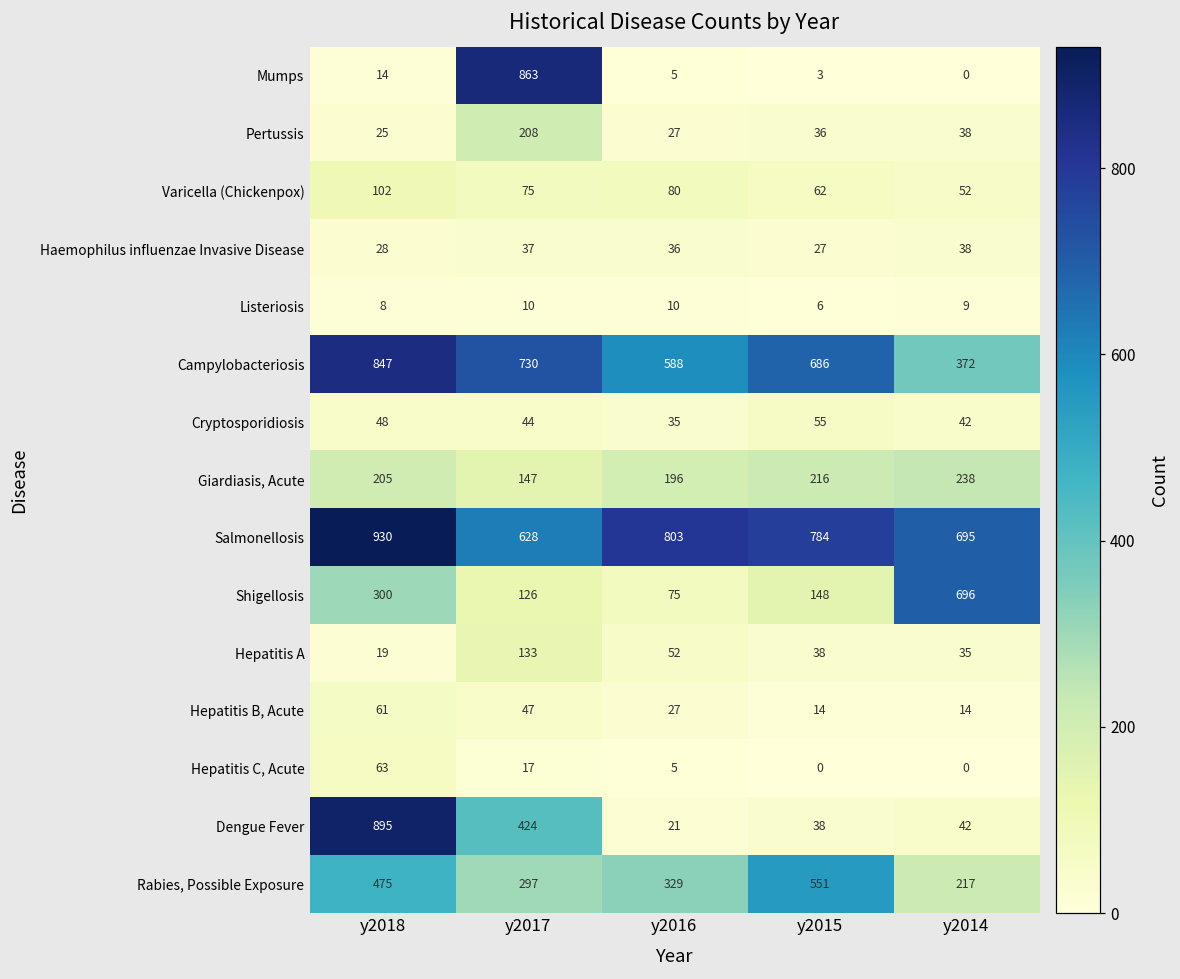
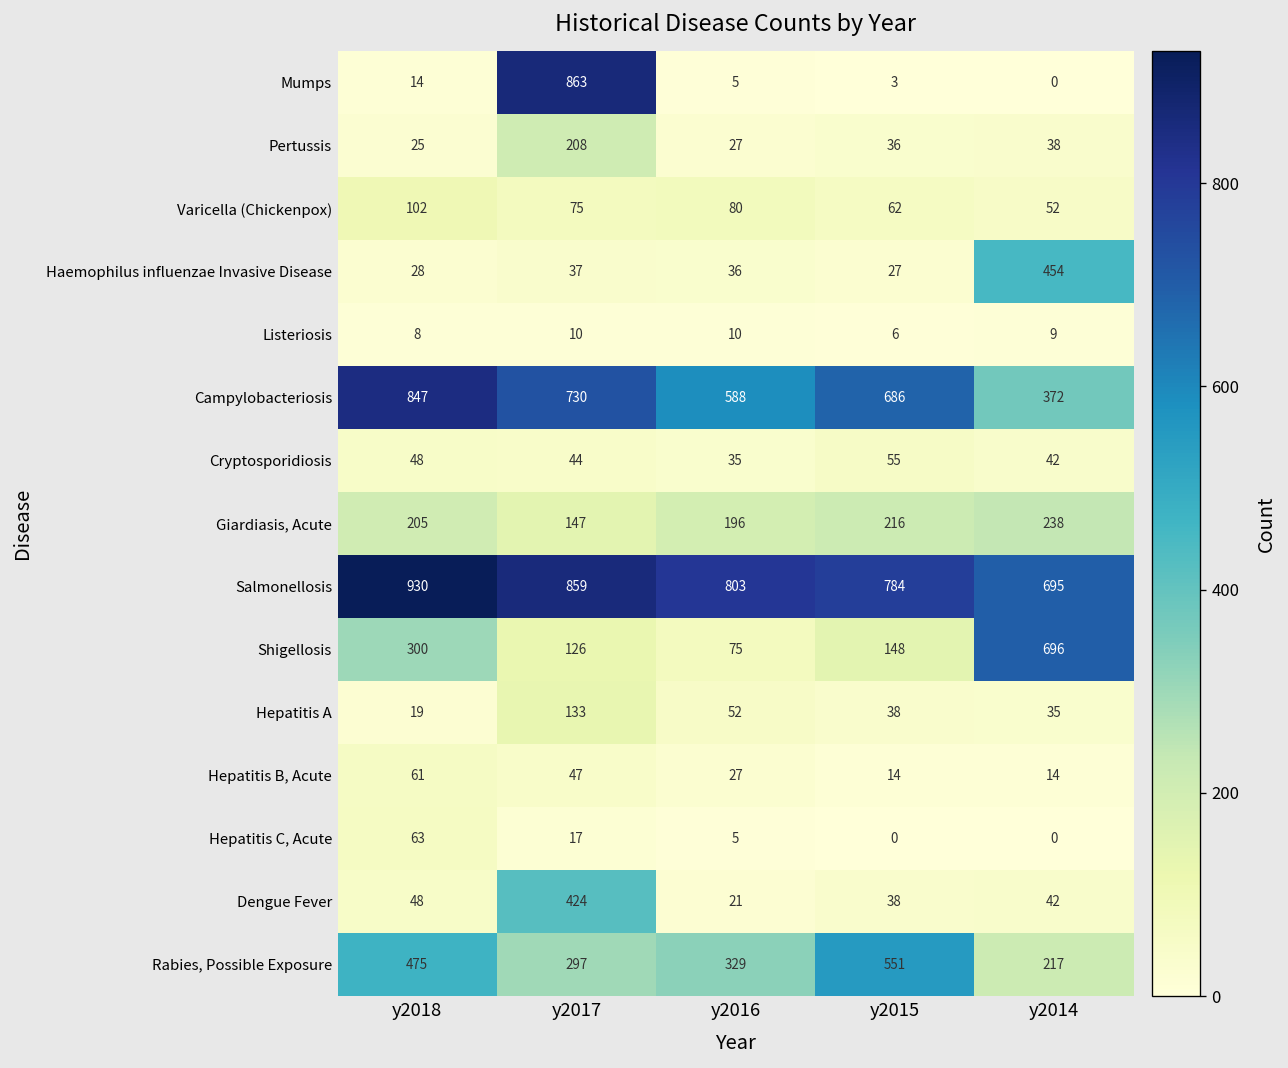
  {
    "Mumps": {
      "y2018": 14,
      "y2017": 863,
      "y2016": 5,
      "y2015": 3,
      "y2014": 0
    },
    "Pertussis": {
      "y2018": 25,
      "y2017": 208,
      "y2016": 27,
      "y2015": 36,
      "y2014": 38
    },
    "Varicella (Chickenpox)": {
      "y2018": 102,
      "y2017": 75,
      "y2016": 80,
      "y2015": 62,
      "y2014": 52
    },
    "Haemophilus influenzae Invasive Disease": {
      "y2018": 28,
      "y2017": 37,
      "y2016": 36,
      "y2015": 27,
-     "y2014": 38
+     "y2014": 454
    },
    "Listeriosis": {
      "y2018": 8,
      "y2017": 10,
      "y2016": 10,
      "y2015": 6,
      "y2014": 9
    },
    "Campylobacteriosis": {
      "y2018": 847,
      "y2017": 730,
      "y2016": 588,
      "y2015": 686,
      "y2014": 372
    },
    "Cryptosporidiosis": {
      "y2018": 48,
      "y2017": 44,
      "y2016": 35,
      "y2015": 55,
      "y2014": 42
    },
    "Giardiasis, Acute": {
      "y2018": 205,
      "y2017": 147,
      "y2016": 196,
      "y2015": 216,
      "y2014": 238
    },
    "Salmonellosis": {
      "y2018": 930,
-     "y2017": 628,
+     "y2017": 859,
      "y2016": 803,
      "y2015": 784,
      "y2014": 695
    },
    "Shigellosis": {
      "y2018": 300,
      "y2017": 126,
      "y2016": 75,
      "y2015": 148,
      "y2014": 696
    },
    "Hepatitis A": {
      "y2018": 19,
      "y2017": 133,
      "y2016": 52,
      "y2015": 38,
      "y2014": 35
    },
    "Hepatitis B, Acute": {
      "y2018": 61,
      "y2017": 47,
      "y2016": 27,
      "y2015": 14,
      "y2014": 14
    },
    "Hepatitis C, Acute": {
      "y2018": 63,
      "y2017": 17,
      "y2016": 5,
      "y2015": 0,
      "y2014": 0
    },
    "Dengue Fever": {
-     "y2018": 895,
+     "y2018": 48,
      "y2017": 424,
      "y2016": 21,
      "y2015": 38,
      "y2014": 42
    },
    "Rabies, Possible Exposure": {
      "y2018": 475,
      "y2017": 297,
      "y2016": 329,
      "y2015": 551,
      "y2014": 217
    }
  }
